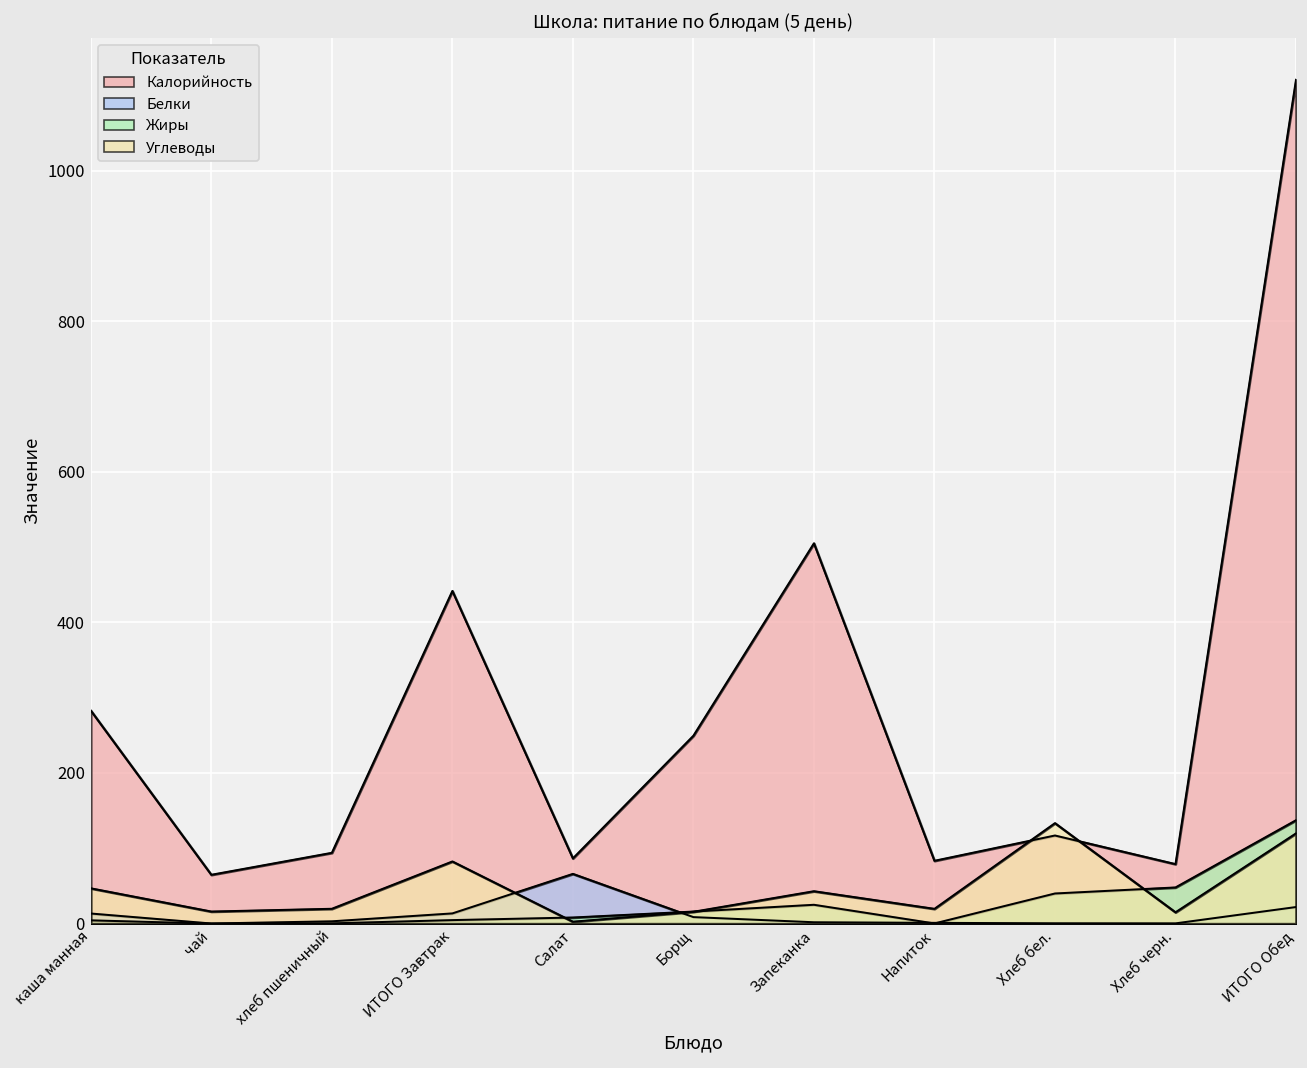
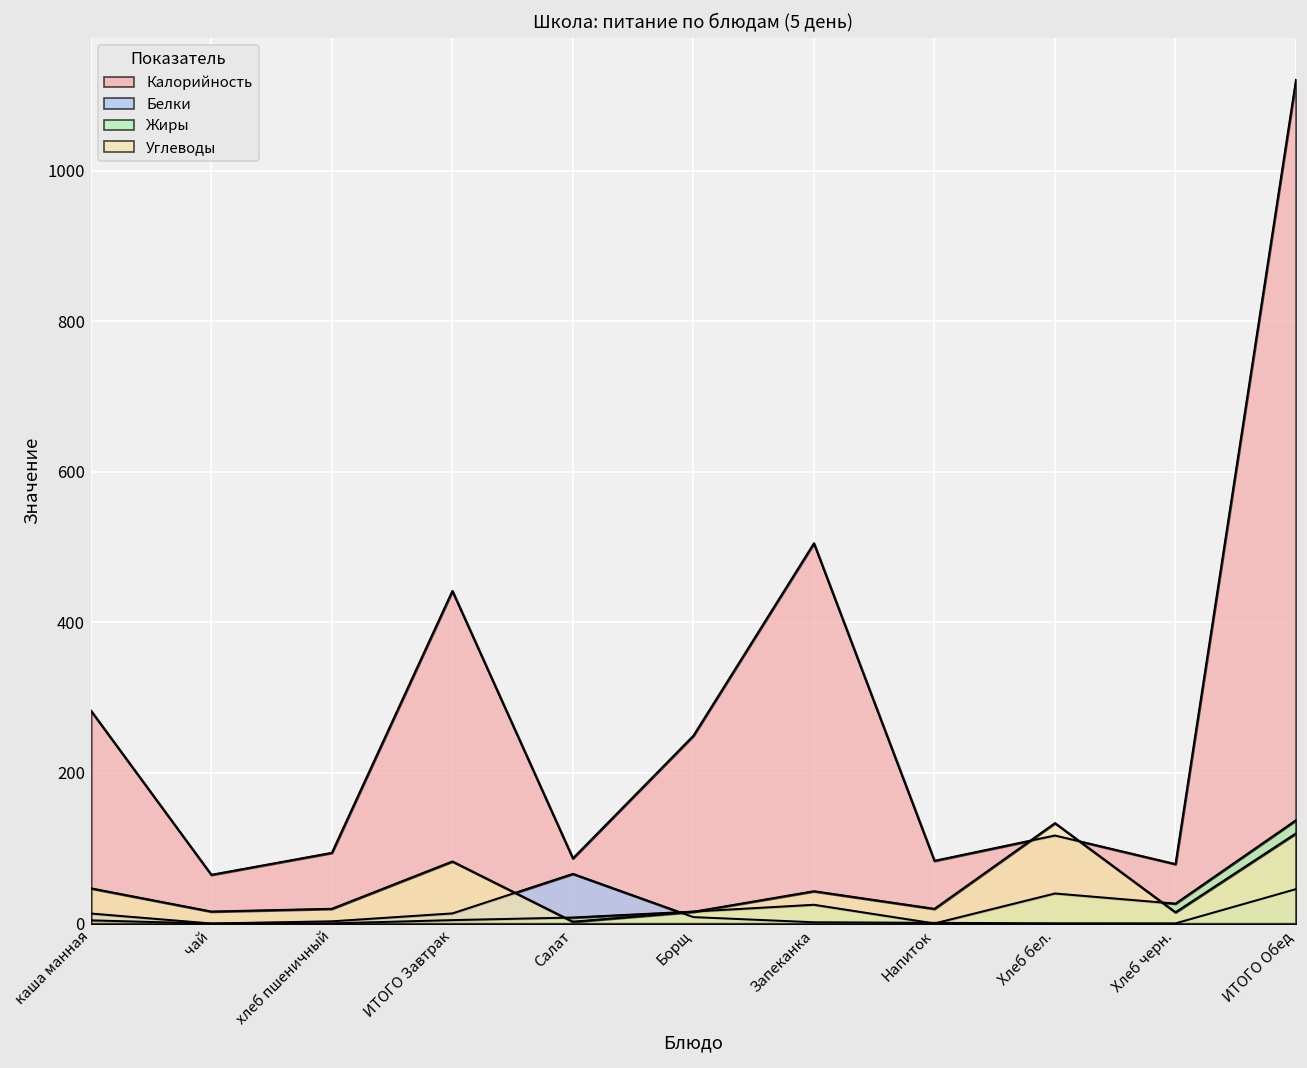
  {
    "Калорийность": {
      "каша манная": 280,
      "чай": 60,
      "хлеб пшеничный": 90,
      "ИТОГО Завтрак": 440,
      "Салат": 90,
      "Борщ": 250,
      "Запеканка": 510,
      "Напиток": 80,
      "Хлеб бел.": 120,
      "Хлеб черн.": 80,
      "ИТОГО Обед": 1120
    },
    "Белки": {
      "каша манная": 10,
      "ИТОГО Завтрак": 10,
      "Салат": 70,
      "Борщ": 10,
      "Запеканка": 0,
      "Хлеб бел.": 0,
      "Хлеб черн.": 0,
-     "ИТОГО Обед": 20
+     "ИТОГО Обед": 50
    },
    "Жиры": {
      "каша манная": 0,
      "ИТОГО Завтрак": 0,
      "Салат": 10,
      "Запеканка": 30,
      "Хлеб бел.": 40,
-     "Хлеб черн.": 50,
+     "Хлеб черн.": 30,
      "ИТОГО Обед": 140
    },
    "Углеводы": {
      "каша манная": 50,
      "чай": 20,
      "хлеб пшеничный": 20,
      "ИТОГО Завтрак": 80,
      "Салат": 0,
      "Запеканка": 40,
      "Напиток": 20,
      "Хлеб бел.": 130,
      "Хлеб черн.": 20,
      "ИТОГО Обед": 120
    }
  }
